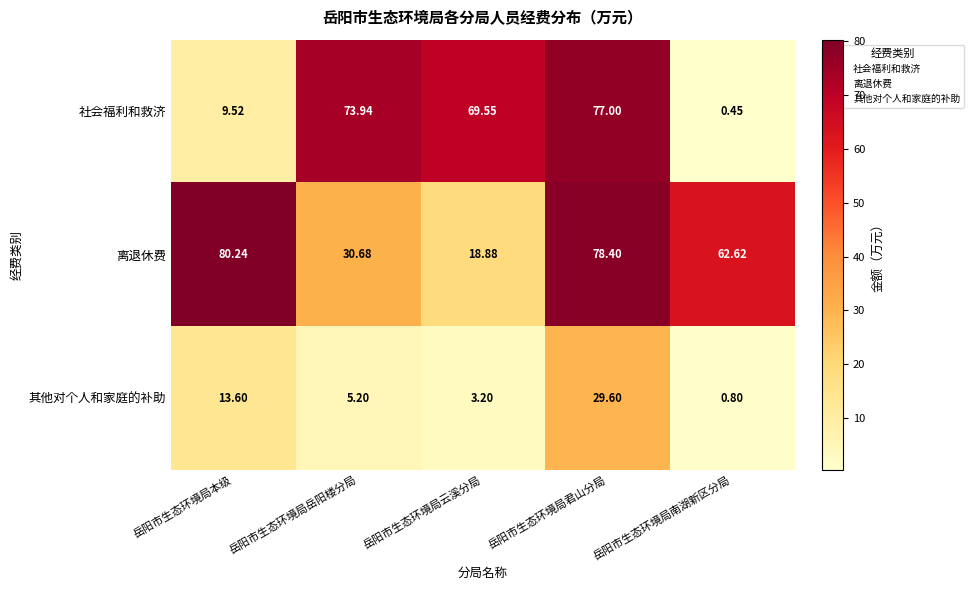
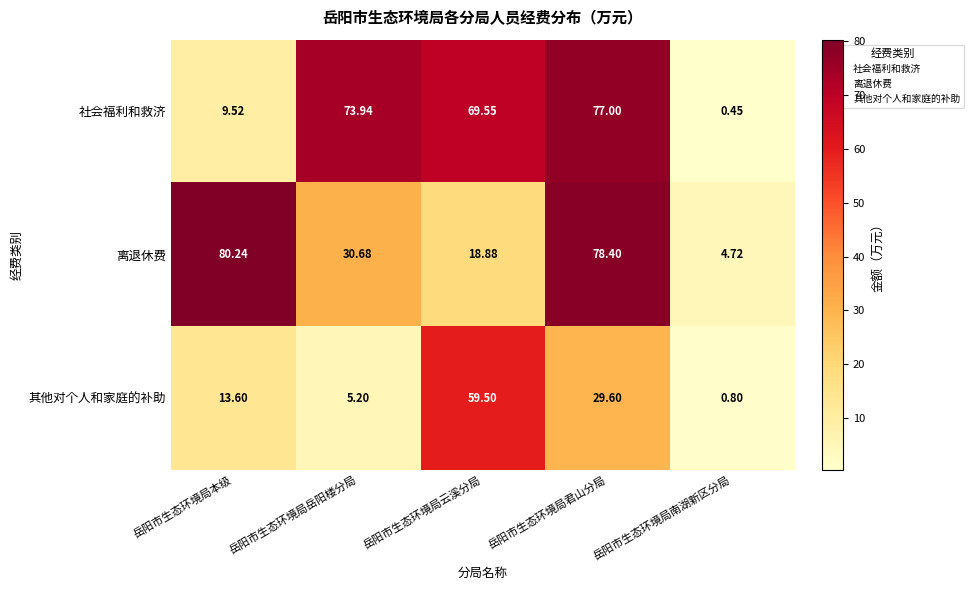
  {
    "社会福利和救济": {
      "岳阳市生态环境局本级": 9.52,
      "岳阳市生态环境局岳阳楼分局": 73.94,
      "岳阳市生态环境局云溪分局": 69.55,
      "岳阳市生态环境局君山分局": 77.00,
      "岳阳市生态环境局南湖新区分局": 0.45
    },
    "离退休费": {
      "岳阳市生态环境局本级": 80.24,
      "岳阳市生态环境局岳阳楼分局": 30.68,
      "岳阳市生态环境局云溪分局": 18.88,
      "岳阳市生态环境局君山分局": 78.40,
-     "岳阳市生态环境局南湖新区分局": 62.62
+     "岳阳市生态环境局南湖新区分局": 4.72
    },
    "其他对个人和家庭的补助": {
      "岳阳市生态环境局本级": 13.60,
      "岳阳市生态环境局岳阳楼分局": 5.20,
-     "岳阳市生态环境局云溪分局": 3.20,
+     "岳阳市生态环境局云溪分局": 59.50,
      "岳阳市生态环境局君山分局": 29.60,
      "岳阳市生态环境局南湖新区分局": 0.80
    }
  }
